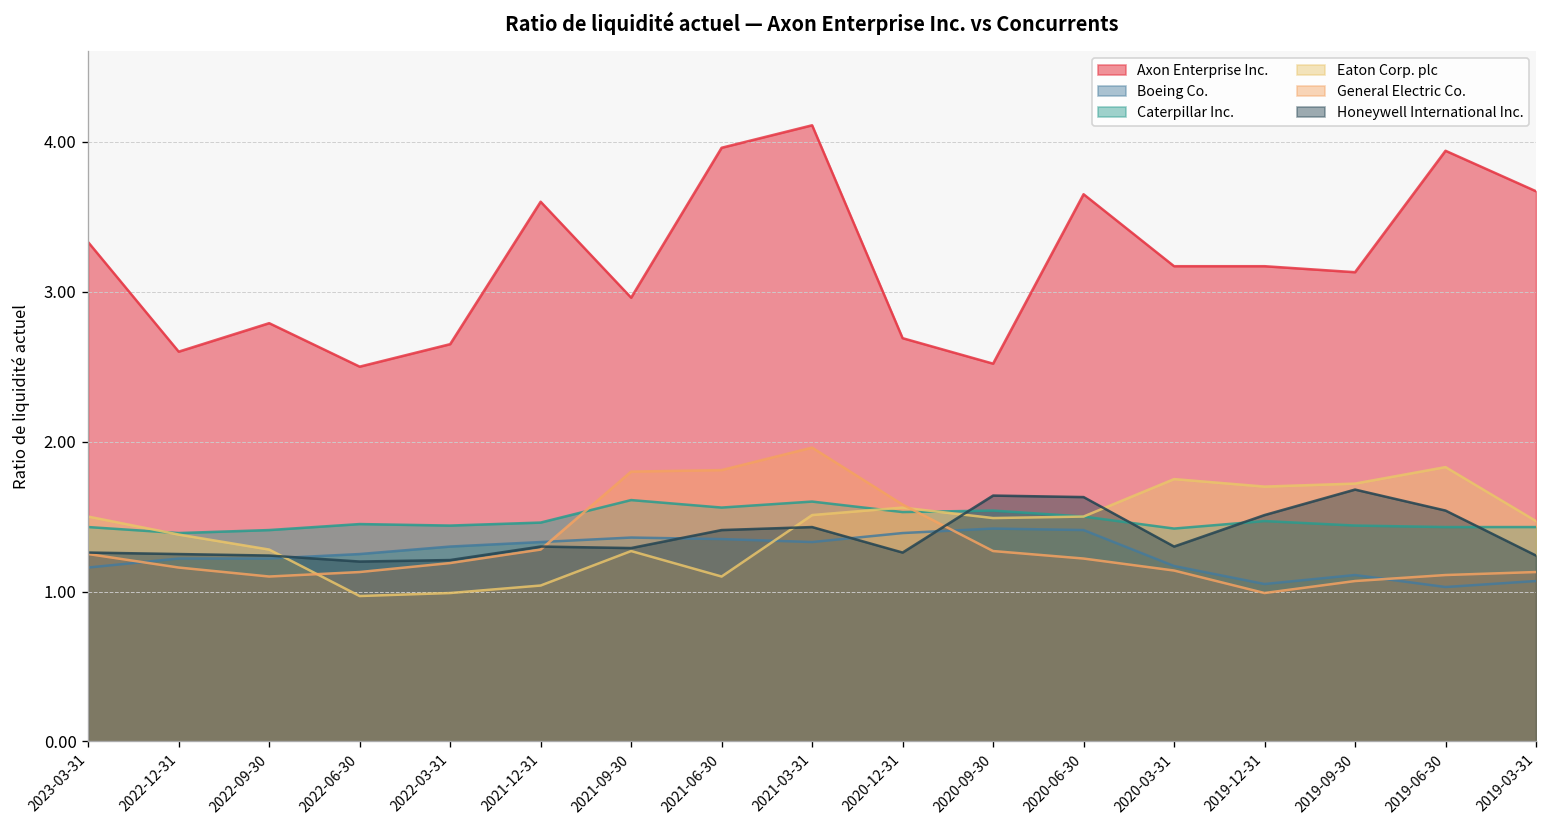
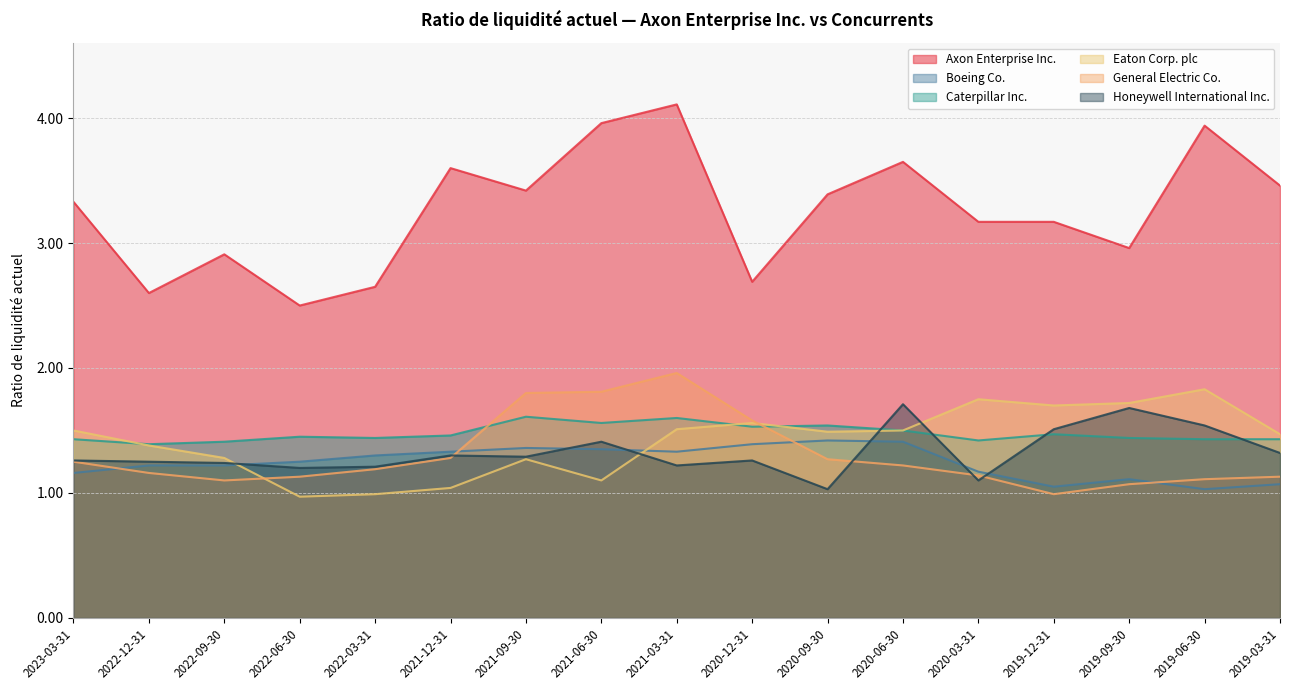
  {
    "Axon Enterprise Inc.": {
      "2023-03-31": 3.33,
      "2022-12-31": 2.60,
-     "2022-09-30": 2.79,
+     "2022-09-30": 2.91,
      "2022-06-30": 2.50,
      "2022-03-31": 2.65,
      "2021-12-31": 3.60,
-     "2021-09-30": 2.96,
+     "2021-09-30": 3.42,
      "2021-06-30": 3.96,
      "2021-03-31": 4.11,
      "2020-12-31": 2.69,
-     "2020-09-30": 2.52,
+     "2020-09-30": 3.39,
      "2020-06-30": 3.65,
      "2020-03-31": 3.17,
      "2019-12-31": 3.17,
-     "2019-09-30": 3.13,
+     "2019-09-30": 2.96,
      "2019-06-30": 3.94,
-     "2019-03-31": 3.67
+     "2019-03-31": 3.46
    },
    "Honeywell International Inc.": {
      "2022-12-31": 1.25,
      "2022-06-30": 1.20,
      "2021-06-30": 1.41,
-     "2021-03-31": 1.43,
+     "2021-03-31": 1.22,
      "2020-12-31": 1.26,
-     "2020-09-30": 1.64,
-     "2020-06-30": 1.63,
-     "2020-03-31": 1.3,
+     "2020-09-30": 1.03,
+     "2020-06-30": 1.71,
+     "2020-03-31": 1.1,
      "2019-12-31": 1.51,
      "2019-09-30": 1.68,
      "2019-06-30": 1.54,
-     "2019-03-31": 1.24
+     "2019-03-31": 1.32
    }
  }
